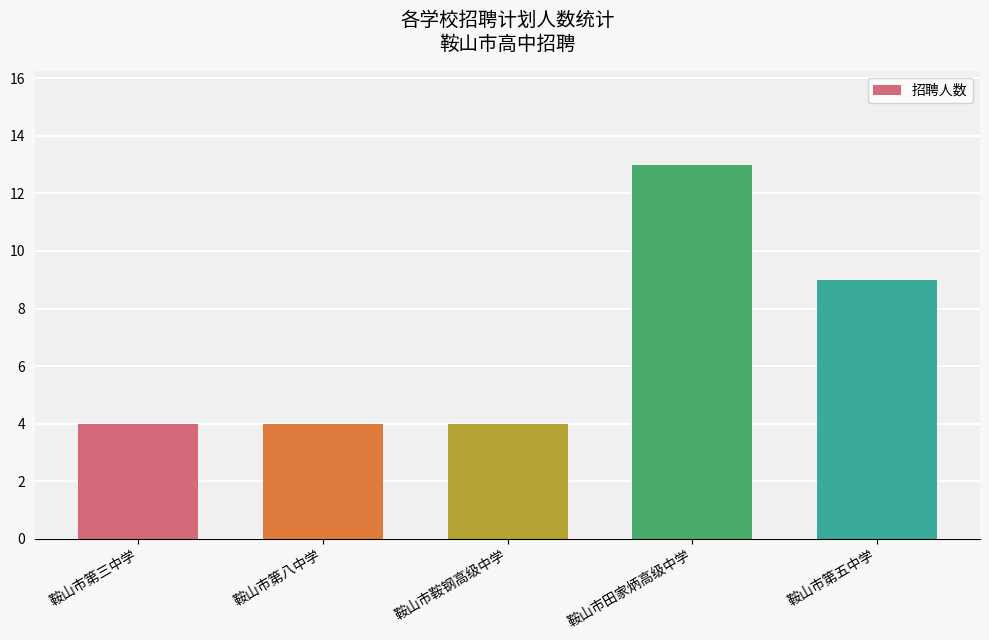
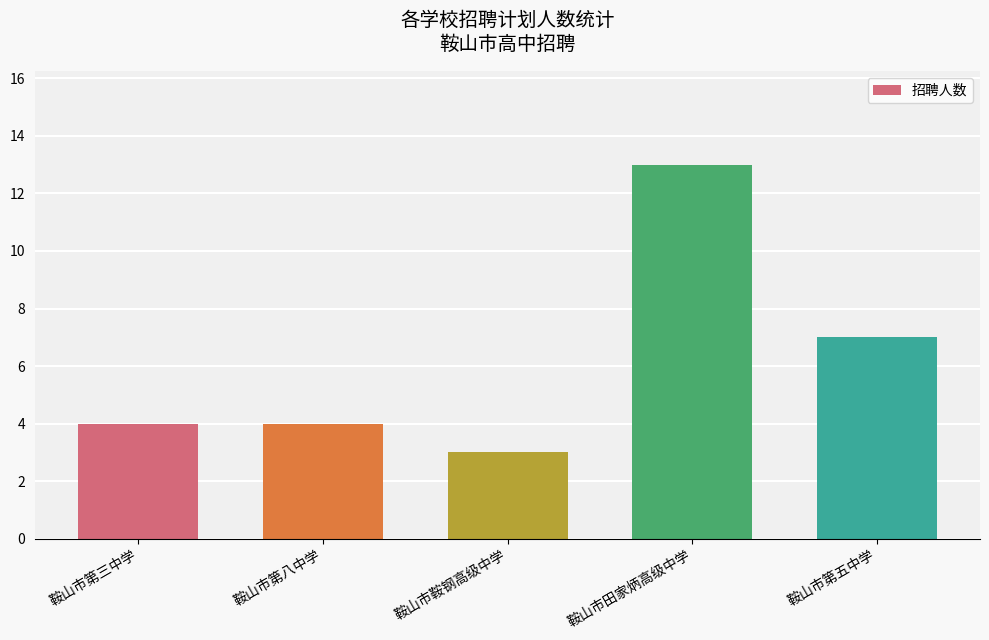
  {
    "鞍山市第三中学": 4,
    "鞍山市第八中学": 4,
-   "鞍山市鞍钢高级中学": 4,
+   "鞍山市鞍钢高级中学": 3,
    "鞍山市田家炳高级中学": 13,
-   "鞍山市第五中学": 9
+   "鞍山市第五中学": 7
  }
